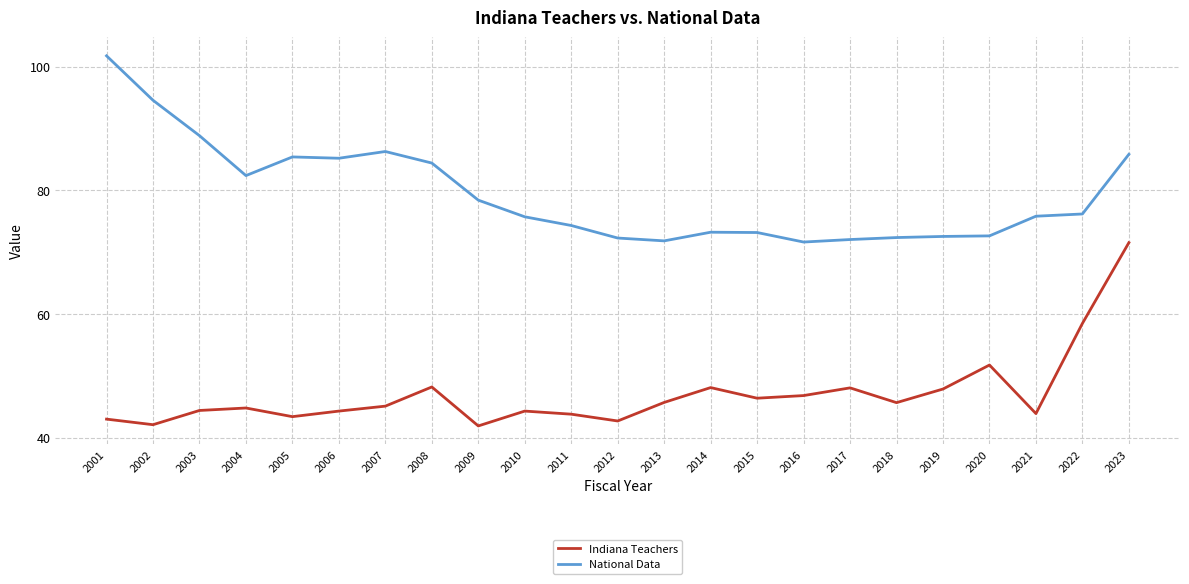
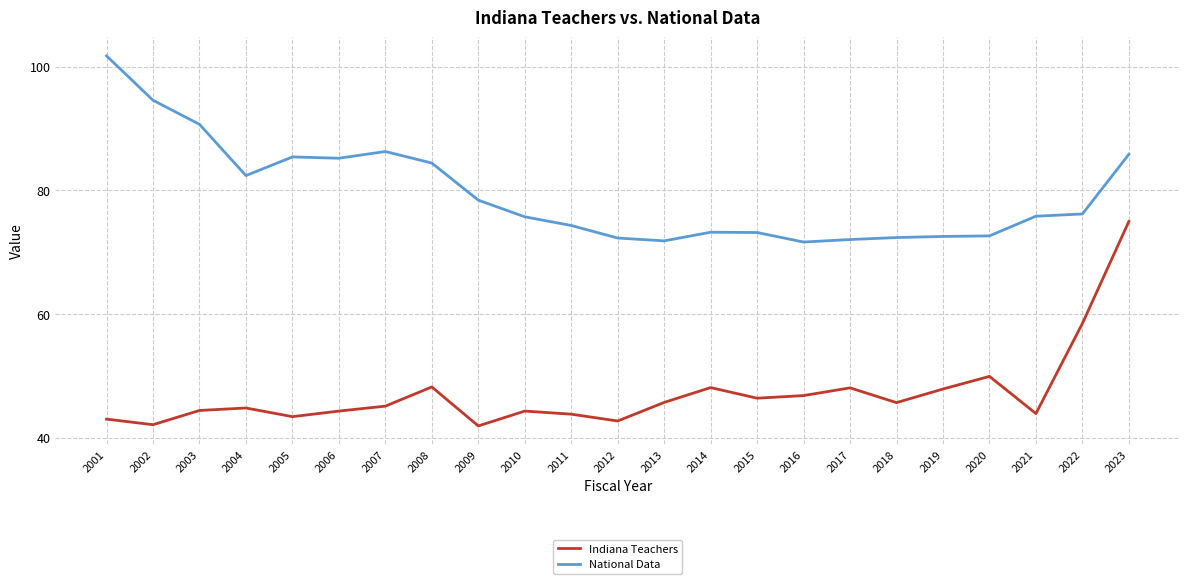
  {
    "Indiana Teachers": {
      "2001": 43,
      "2002": 42,
      "2003": 44,
      "2004": 45,
      "2005": 43,
      "2006": 44,
      "2007": 45,
      "2008": 48,
      "2009": 42,
      "2010": 44,
      "2011": 44,
      "2012": 43,
      "2013": 46,
      "2014": 48,
      "2015": 46,
      "2016": 47,
      "2017": 48,
      "2018": 46,
      "2019": 48,
-     "2020": 52,
+     "2020": 50,
      "2021": 44,
      "2022": 58,
-     "2023": 72
+     "2023": 75
    },
    "National Data": {
      "2001": 102,
      "2002": 95,
-     "2003": 89,
+     "2003": 91,
      "2004": 82,
      "2005": 85,
      "2006": 85,
      "2007": 86,
      "2008": 84,
      "2009": 78,
      "2010": 76,
      "2011": 74,
      "2012": 72,
      "2013": 72,
      "2014": 73,
      "2015": 73,
      "2016": 72,
      "2017": 72,
      "2018": 72,
      "2019": 73,
      "2020": 73,
      "2021": 76,
      "2022": 76,
      "2023": 86
    }
  }
